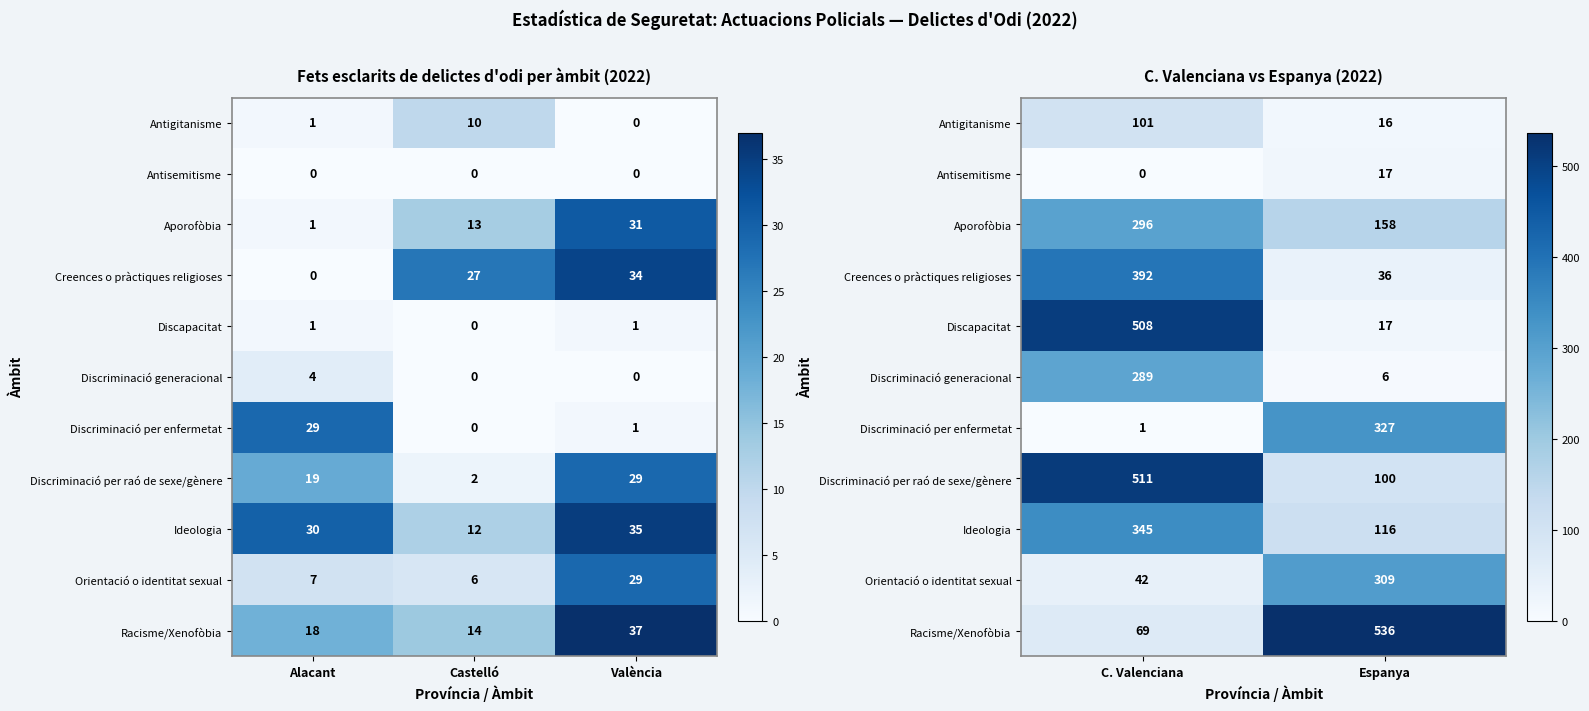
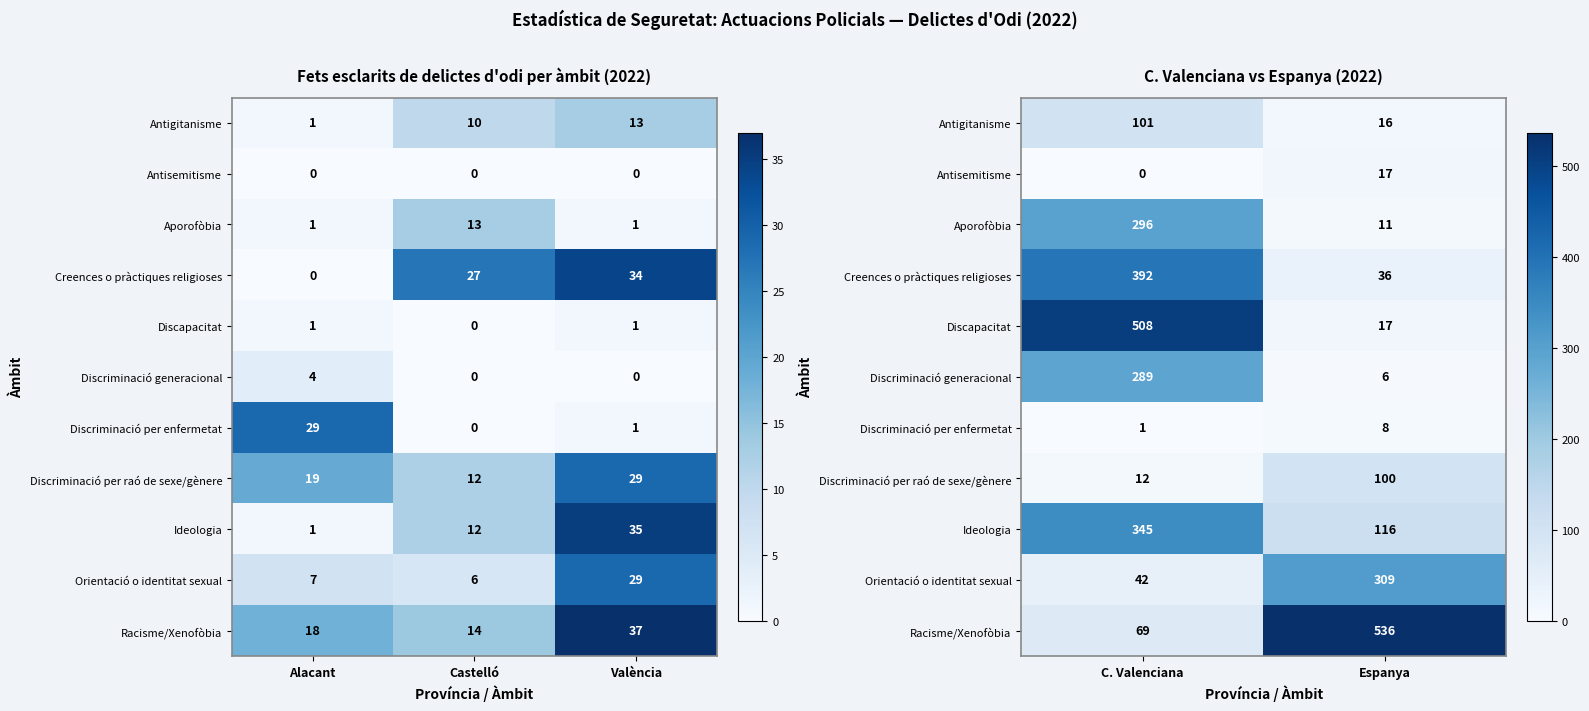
  {
    "Fets esclarits de delictes d'odi per àmbit (2022)": {
      "Antigitanisme": {
        "Alacant": 1,
        "Castelló": 10,
-       "València": 0
+       "València": 13
      },
      "Antisemitisme": {
        "Alacant": 0,
        "Castelló": 0,
        "València": 0
      },
      "Aporofòbia": {
        "Alacant": 1,
        "Castelló": 13,
-       "València": 31
+       "València": 1
      },
      "Creences o pràctiques religioses": {
        "Alacant": 0,
        "Castelló": 27,
        "València": 34
      },
      "Discapacitat": {
        "Alacant": 1,
        "Castelló": 0,
        "València": 1
      },
      "Discriminació generacional": {
        "Alacant": 4,
        "Castelló": 0,
        "València": 0
      },
      "Discriminació per enfermetat": {
        "Alacant": 29,
        "Castelló": 0,
        "València": 1
      },
      "Discriminació per raó de sexe/gènere": {
        "Alacant": 19,
-       "Castelló": 2,
+       "Castelló": 12,
        "València": 29
      },
      "Ideologia": {
-       "Alacant": 30,
+       "Alacant": 1,
        "Castelló": 12,
        "València": 35
      },
      "Orientació o identitat sexual": {
        "Alacant": 7,
        "Castelló": 6,
        "València": 29
      },
      "Racisme/Xenofòbia": {
        "Alacant": 18,
        "Castelló": 14,
        "València": 37
      }
    },
    "C. Valenciana vs Espanya (2022)": {
      "Antigitanisme": {
        "C. Valenciana": 101,
        "Espanya": 16
      },
      "Antisemitisme": {
        "C. Valenciana": 0,
        "Espanya": 17
      },
      "Aporofòbia": {
        "C. Valenciana": 296,
-       "Espanya": 158
+       "Espanya": 11
      },
      "Creences o pràctiques religioses": {
        "C. Valenciana": 392,
        "Espanya": 36
      },
      "Discapacitat": {
        "C. Valenciana": 508,
        "Espanya": 17
      },
      "Discriminació generacional": {
        "C. Valenciana": 289,
        "Espanya": 6
      },
      "Discriminació per enfermetat": {
        "C. Valenciana": 1,
-       "Espanya": 327
+       "Espanya": 8
      },
      "Discriminació per raó de sexe/gènere": {
-       "C. Valenciana": 511,
+       "C. Valenciana": 12,
        "Espanya": 100
      },
      "Ideologia": {
        "C. Valenciana": 345,
        "Espanya": 116
      },
      "Orientació o identitat sexual": {
        "C. Valenciana": 42,
        "Espanya": 309
      },
      "Racisme/Xenofòbia": {
        "C. Valenciana": 69,
        "Espanya": 536
      }
    }
  }
